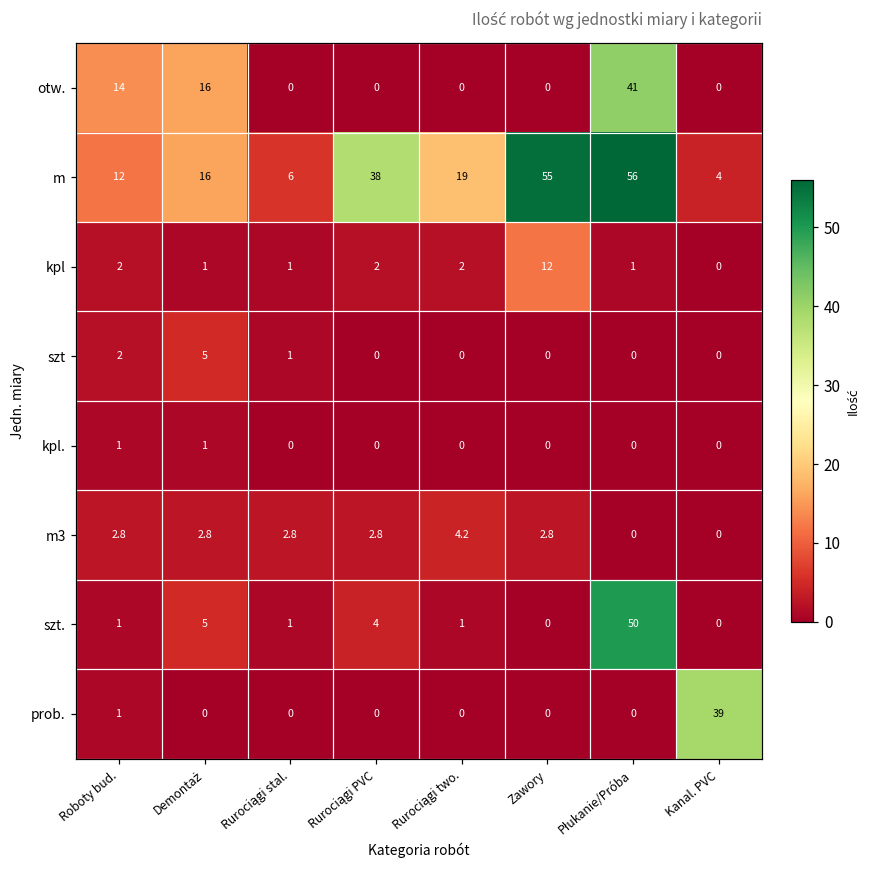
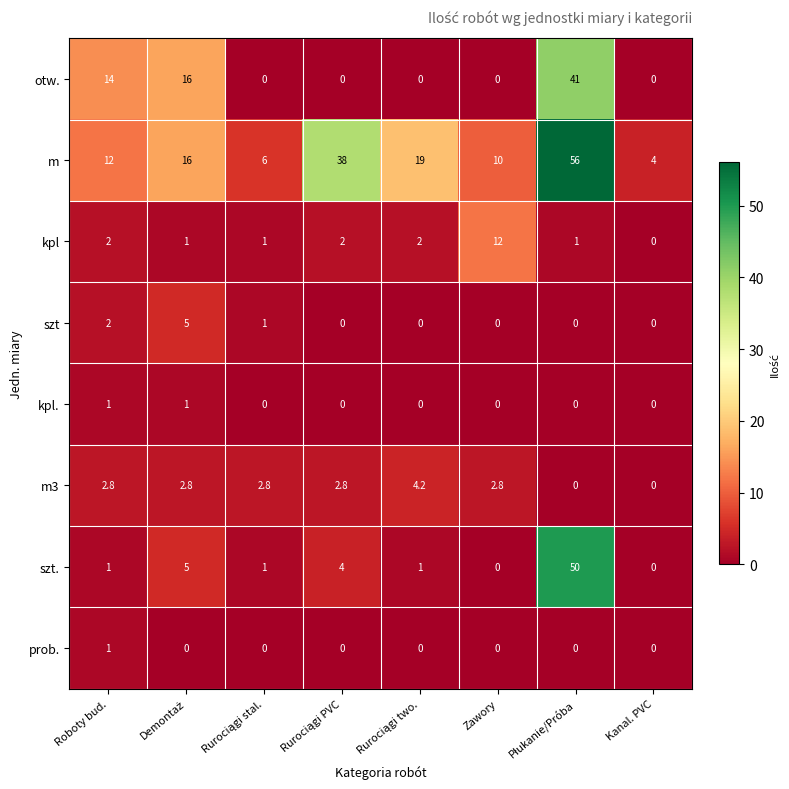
  {
    "otw.": {
      "Roboty bud.": 14,
      "Demontaż": 16,
      "Rurociągi stal.": 0,
      "Rurociągi PVC": 0,
      "Rurociągi two.": 0,
      "Zawory": 0,
      "Płukanie/Próba": 41,
      "Kanal. PVC": 0
    },
    "m": {
      "Roboty bud.": 12,
      "Demontaż": 16,
      "Rurociągi stal.": 6,
      "Rurociągi PVC": 38,
      "Rurociągi two.": 19,
-     "Zawory": 55,
+     "Zawory": 10,
      "Płukanie/Próba": 56,
      "Kanal. PVC": 4
    },
    "kpl": {
      "Roboty bud.": 2,
      "Demontaż": 1,
      "Rurociągi stal.": 1,
      "Rurociągi PVC": 2,
      "Rurociągi two.": 2,
      "Zawory": 12,
      "Płukanie/Próba": 1,
      "Kanal. PVC": 0
    },
    "szt": {
      "Roboty bud.": 2,
      "Demontaż": 5,
      "Rurociągi stal.": 1,
      "Rurociągi PVC": 0,
      "Rurociągi two.": 0,
      "Zawory": 0,
      "Płukanie/Próba": 0,
      "Kanal. PVC": 0
    },
    "kpl.": {
      "Roboty bud.": 1,
      "Demontaż": 1,
      "Rurociągi stal.": 0,
      "Rurociągi PVC": 0,
      "Rurociągi two.": 0,
      "Zawory": 0,
      "Płukanie/Próba": 0,
      "Kanal. PVC": 0
    },
    "m3": {
      "Roboty bud.": 2.8,
      "Demontaż": 2.8,
      "Rurociągi stal.": 2.8,
      "Rurociągi PVC": 2.8,
      "Rurociągi two.": 4.2,
      "Zawory": 2.8,
      "Płukanie/Próba": 0,
      "Kanal. PVC": 0
    },
    "szt.": {
      "Roboty bud.": 1,
      "Demontaż": 5,
      "Rurociągi stal.": 1,
      "Rurociągi PVC": 4,
      "Rurociągi two.": 1,
      "Zawory": 0,
      "Płukanie/Próba": 50,
      "Kanal. PVC": 0
    },
    "prob.": {
      "Roboty bud.": 1,
      "Demontaż": 0,
      "Rurociągi stal.": 0,
      "Rurociągi PVC": 0,
      "Rurociągi two.": 0,
      "Zawory": 0,
      "Płukanie/Próba": 0,
-     "Kanal. PVC": 39
+     "Kanal. PVC": 0
    }
  }
